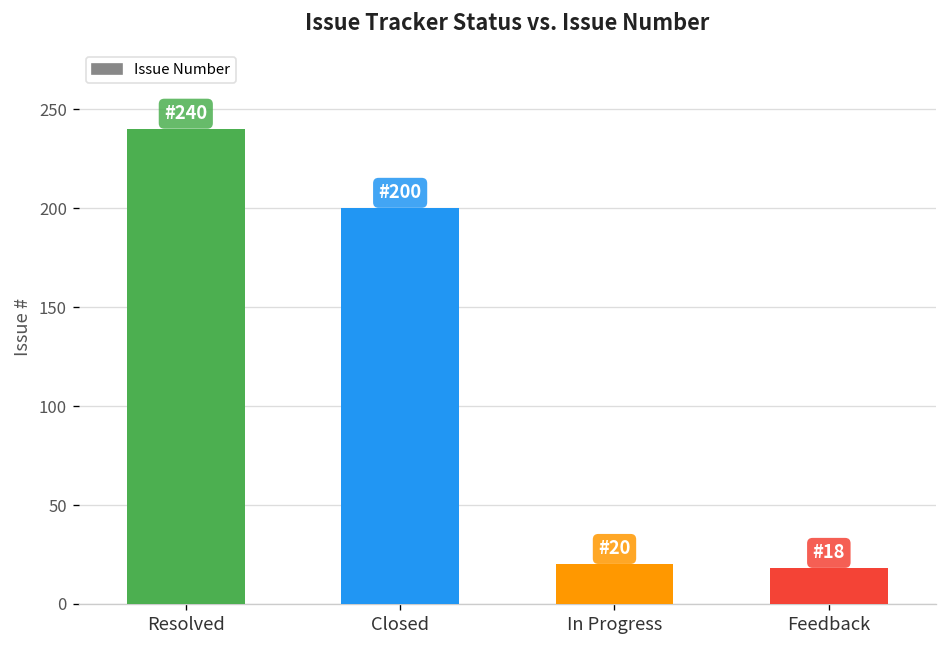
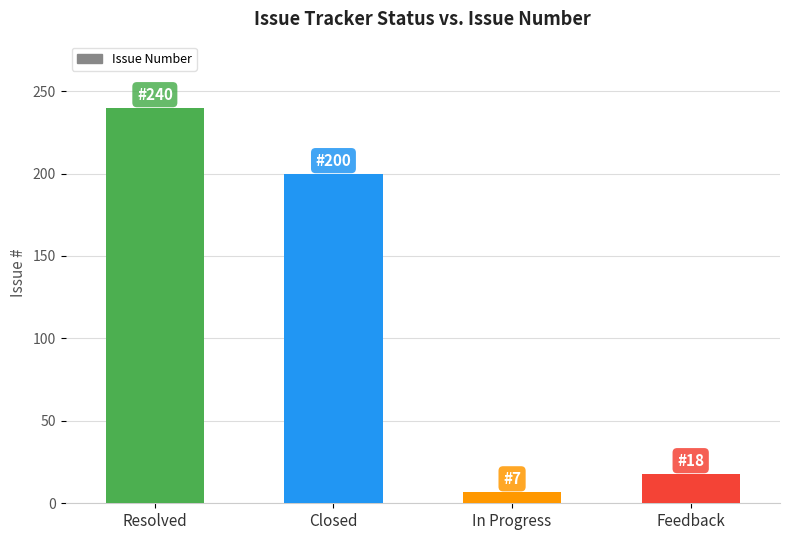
  {
-   "In Progress": 20
+   "In Progress": 7
  }
